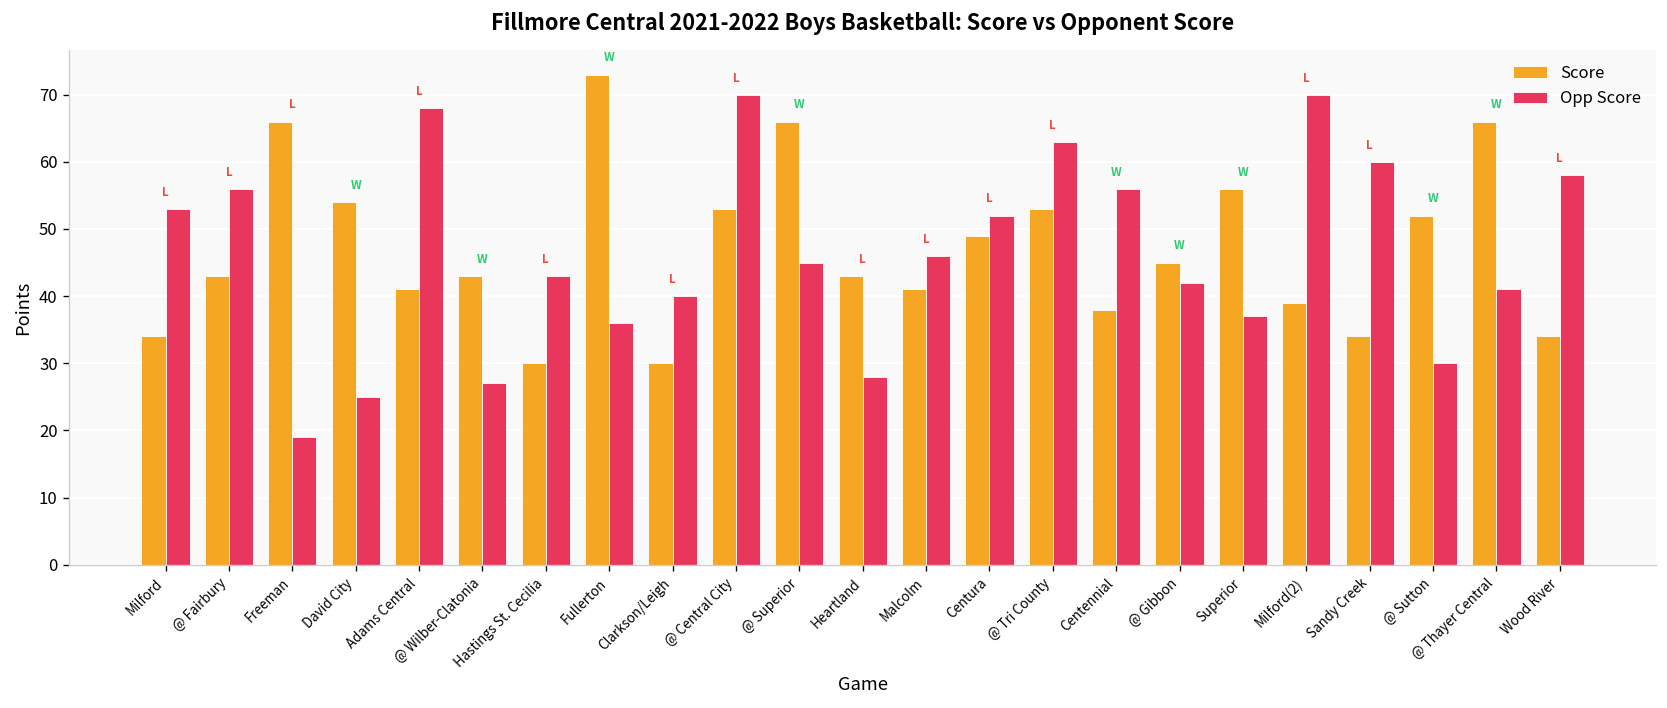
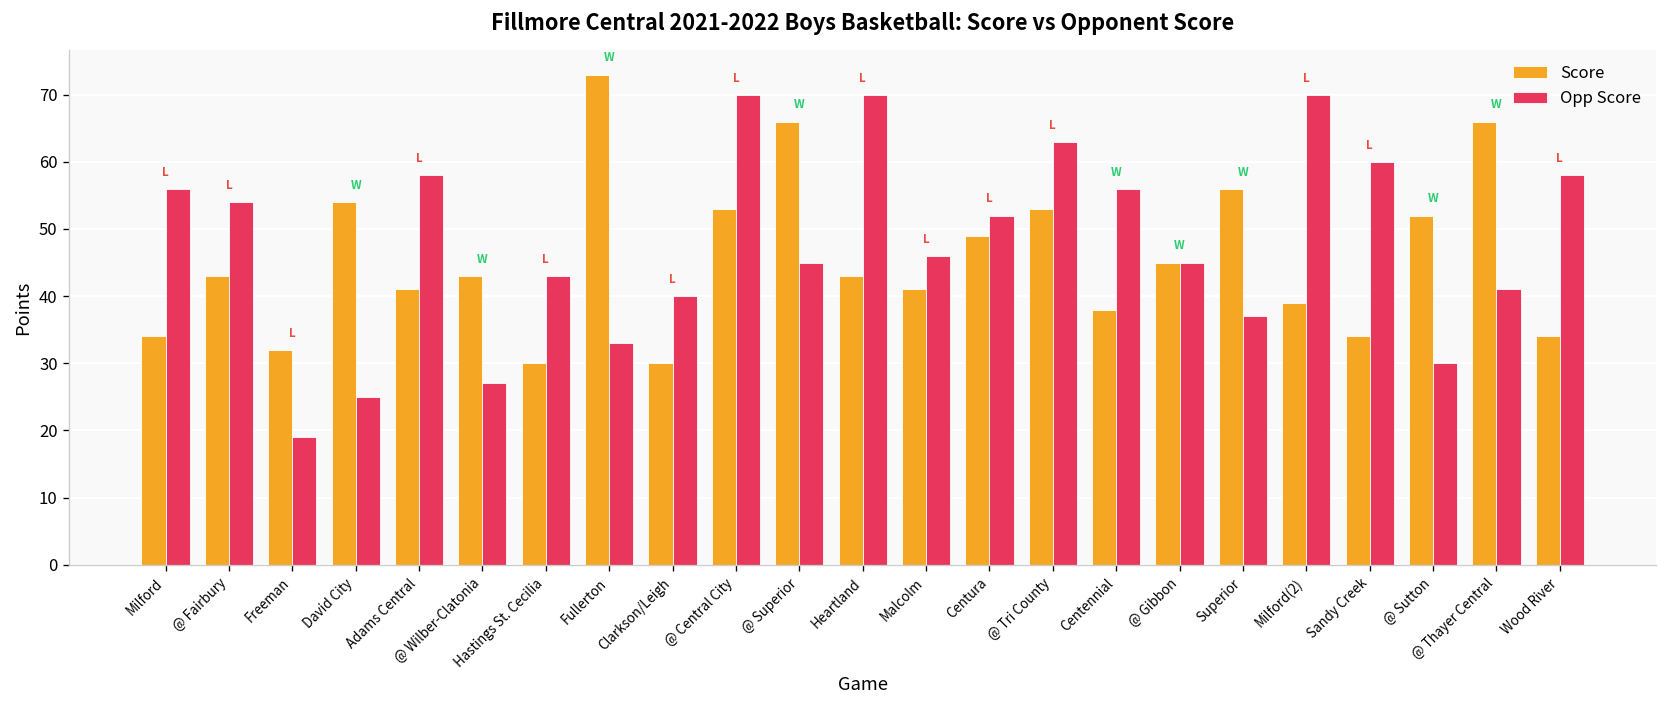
  {
    "Score": {
      "Milford": 34,
      "@ Fairbury": 43,
-     "Freeman": 66,
+     "Freeman": 32,
      "David City": 54,
      "Adams Central": 41,
      "@ Wilber-Clatonia": 43,
      "Hastings St. Cecilia": 30,
      "Fullerton": 73,
      "Clarkson/Leigh": 30,
      "@ Central City": 53,
      "@ Superior": 66,
      "Heartland": 43,
      "Malcolm": 41,
      "Centura": 49,
      "@ Tri County": 53,
      "Centennial": 38,
      "@ Gibbon": 45,
      "Superior": 56,
      "Milford(2)": 39,
      "Sandy Creek": 34,
      "@ Sutton": 52,
      "@ Thayer Central": 66,
      "Wood River": 34
    },
    "Opp Score": {
-     "Milford": 53,
-     "@ Fairbury": 56,
+     "Milford": 56,
+     "@ Fairbury": 54,
      "Freeman": 19,
      "David City": 25,
-     "Adams Central": 68,
+     "Adams Central": 58,
      "@ Wilber-Clatonia": 27,
      "Hastings St. Cecilia": 43,
-     "Fullerton": 36,
+     "Fullerton": 33,
      "Clarkson/Leigh": 40,
      "@ Central City": 70,
      "@ Superior": 45,
-     "Heartland": 28,
+     "Heartland": 70,
      "Malcolm": 46,
      "Centura": 52,
      "@ Tri County": 63,
      "Centennial": 56,
-     "@ Gibbon": 42,
+     "@ Gibbon": 45,
      "Superior": 37,
      "Milford(2)": 70,
      "Sandy Creek": 60,
      "@ Sutton": 30,
      "@ Thayer Central": 41,
      "Wood River": 58
    }
  }
